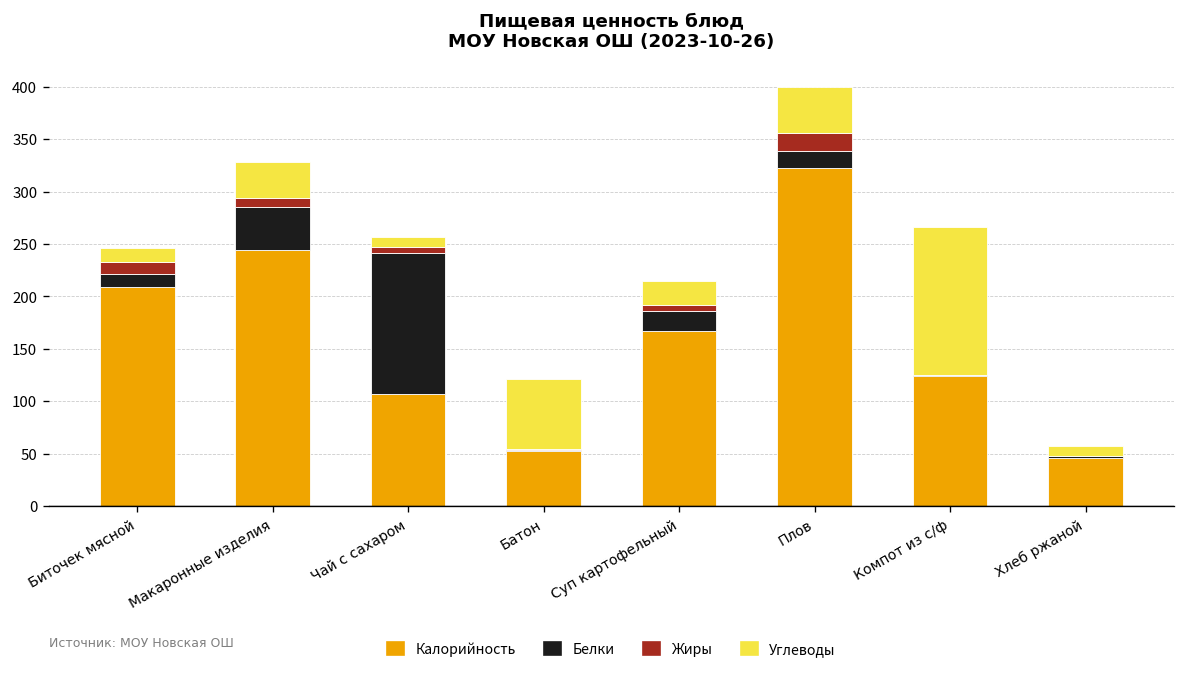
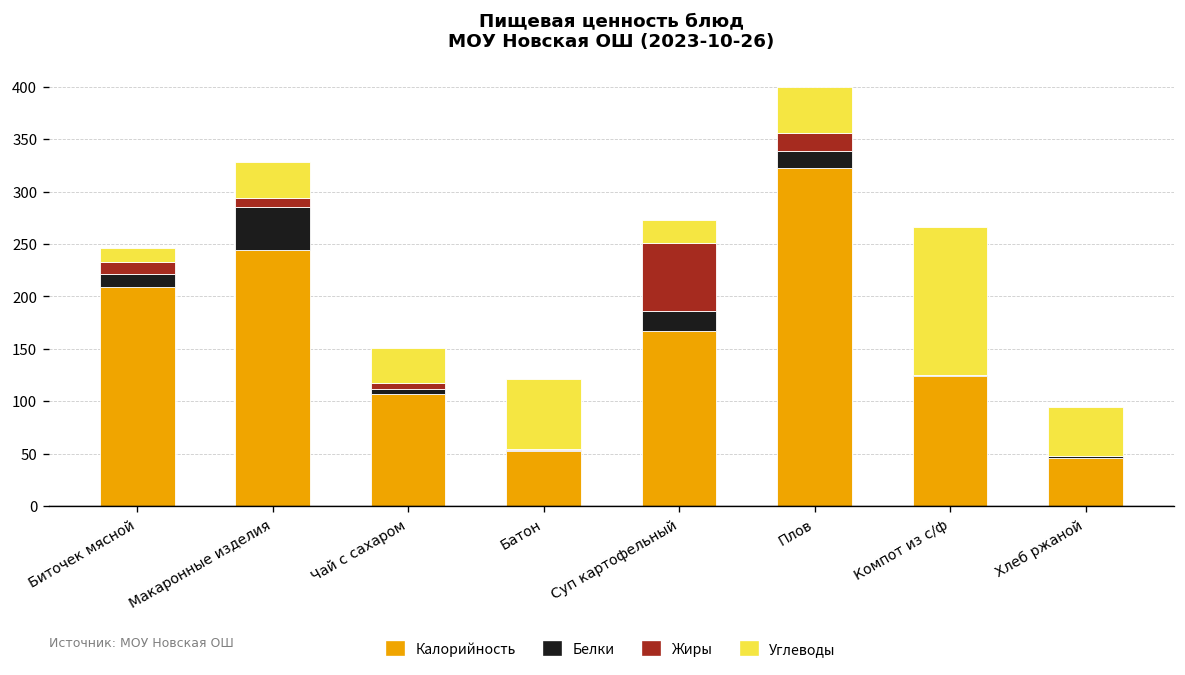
  {
    "Белки": {
      "Биточек мясной": 10,
      "Макаронные изделия": 40,
-     "Чай с сахаром": 130,
+     "Чай с сахаром": 10,
      "Суп картофельный": 20,
      "Плов": 20
    },
    "Жиры": {
      "Биточек мясной": 10,
      "Макаронные изделия": 10,
      "Чай с сахаром": 10,
-     "Суп картофельный": 10,
+     "Суп картофельный": 60,
      "Плов": 20,
      "Компот из с/ф": 0
    },
    "Углеводы": {
      "Биточек мясной": 10,
      "Макаронные изделия": 30,
-     "Чай с сахаром": 10,
+     "Чай с сахаром": 30,
      "Батон": 70,
      "Суп картофельный": 20,
      "Плов": 40,
      "Компот из с/ф": 140,
-     "Хлеб ржаной": 10
+     "Хлеб ржаной": 50
    }
  }
